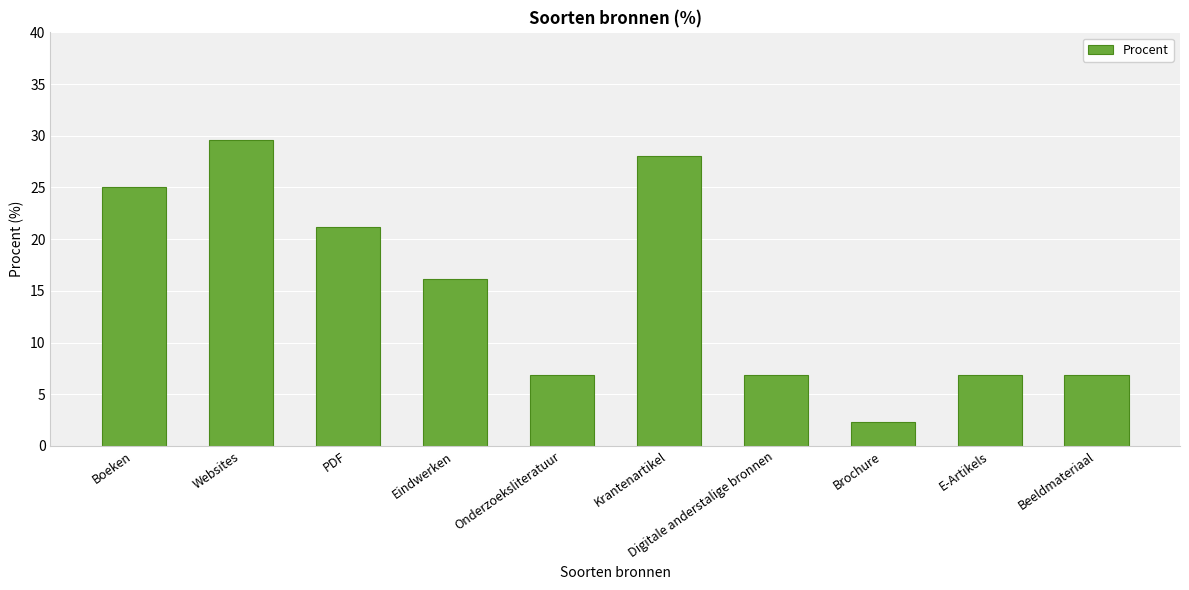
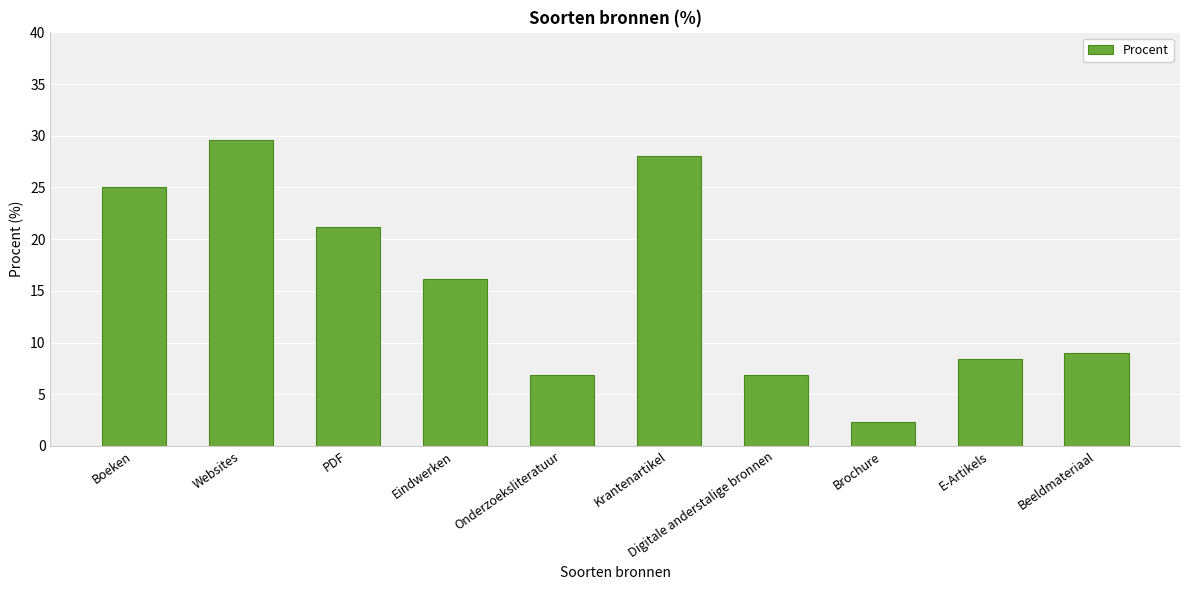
  {
    "Boeken": 25.0,
    "Websites": 29.5,
    "PDF": 21.1,
    "Eindwerken": 16.1,
    "Onderzoeksliteratuur": 6.8,
    "Krantenartikel": 28.0,
    "Digitale anderstalige bronnen": 6.8,
    "Brochure": 2.3,
-   "E-Artikels": 6.8,
-   "Beeldmateriaal": 6.8
+   "E-Artikels": 8.4,
+   "Beeldmateriaal": 8.9
  }
